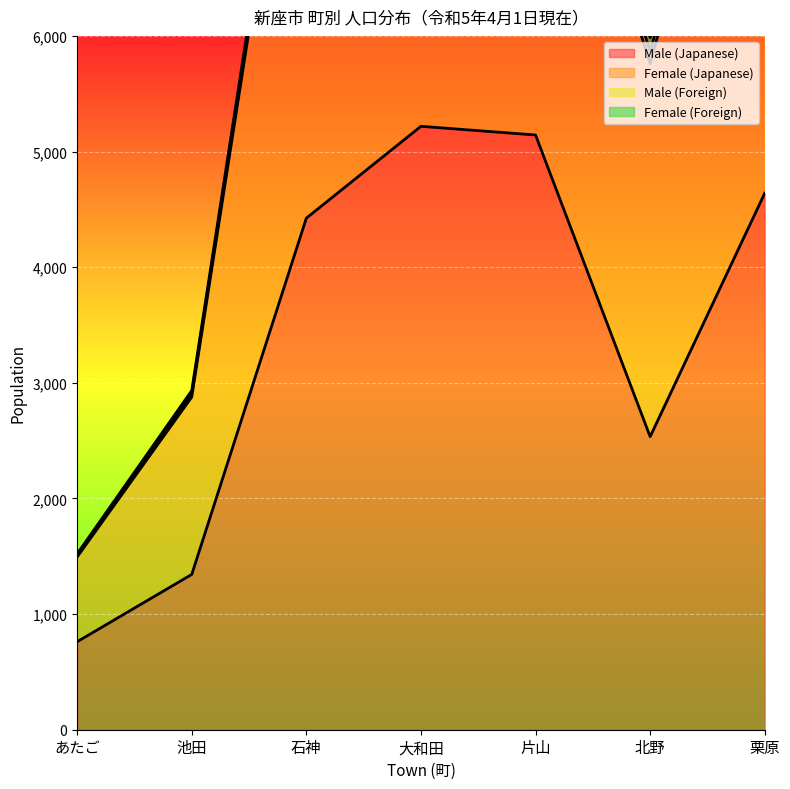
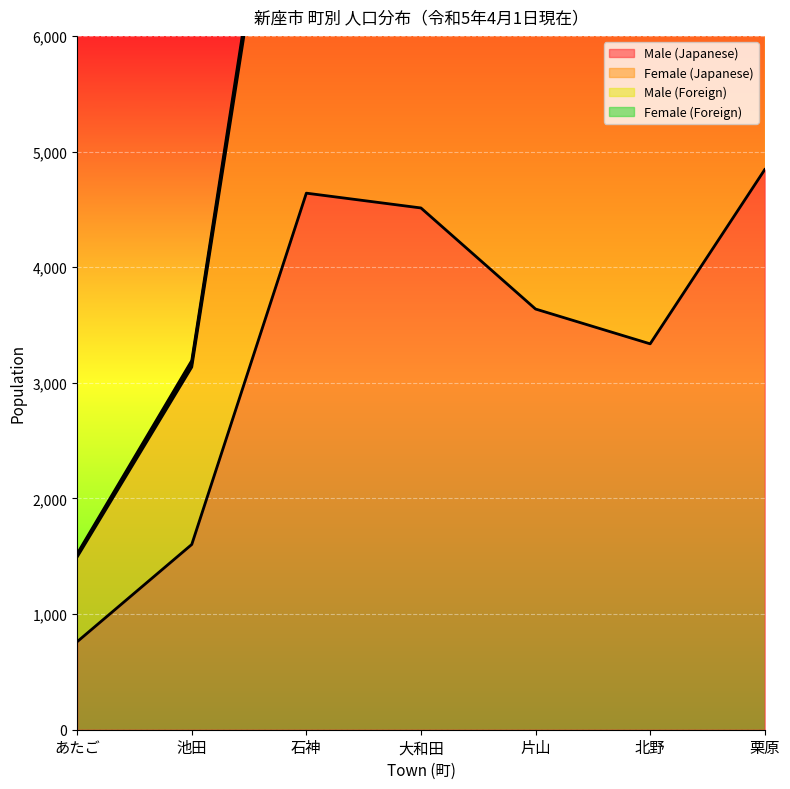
  {
    "Male (Japanese)": {
      "あたご": "760",
-     "池田": "1,340",
-     "石神": "4,420",
-     "大和田": "5,220",
-     "片山": "5,140",
-     "北野": "2,530",
-     "栗原": "4,640"
+     "池田": "1,600",
+     "石神": "4,640",
+     "大和田": "4,510",
+     "片山": "3,640",
+     "北野": "3,340",
+     "栗原": "4,840"
    },
    "Female (Japanese)": {
      "池田": "1,530"
    },
    "Male (Foreign)": {
      "池田": "30"
    },
    "Female (Foreign)": {
      "池田": "20"
    }
  }
